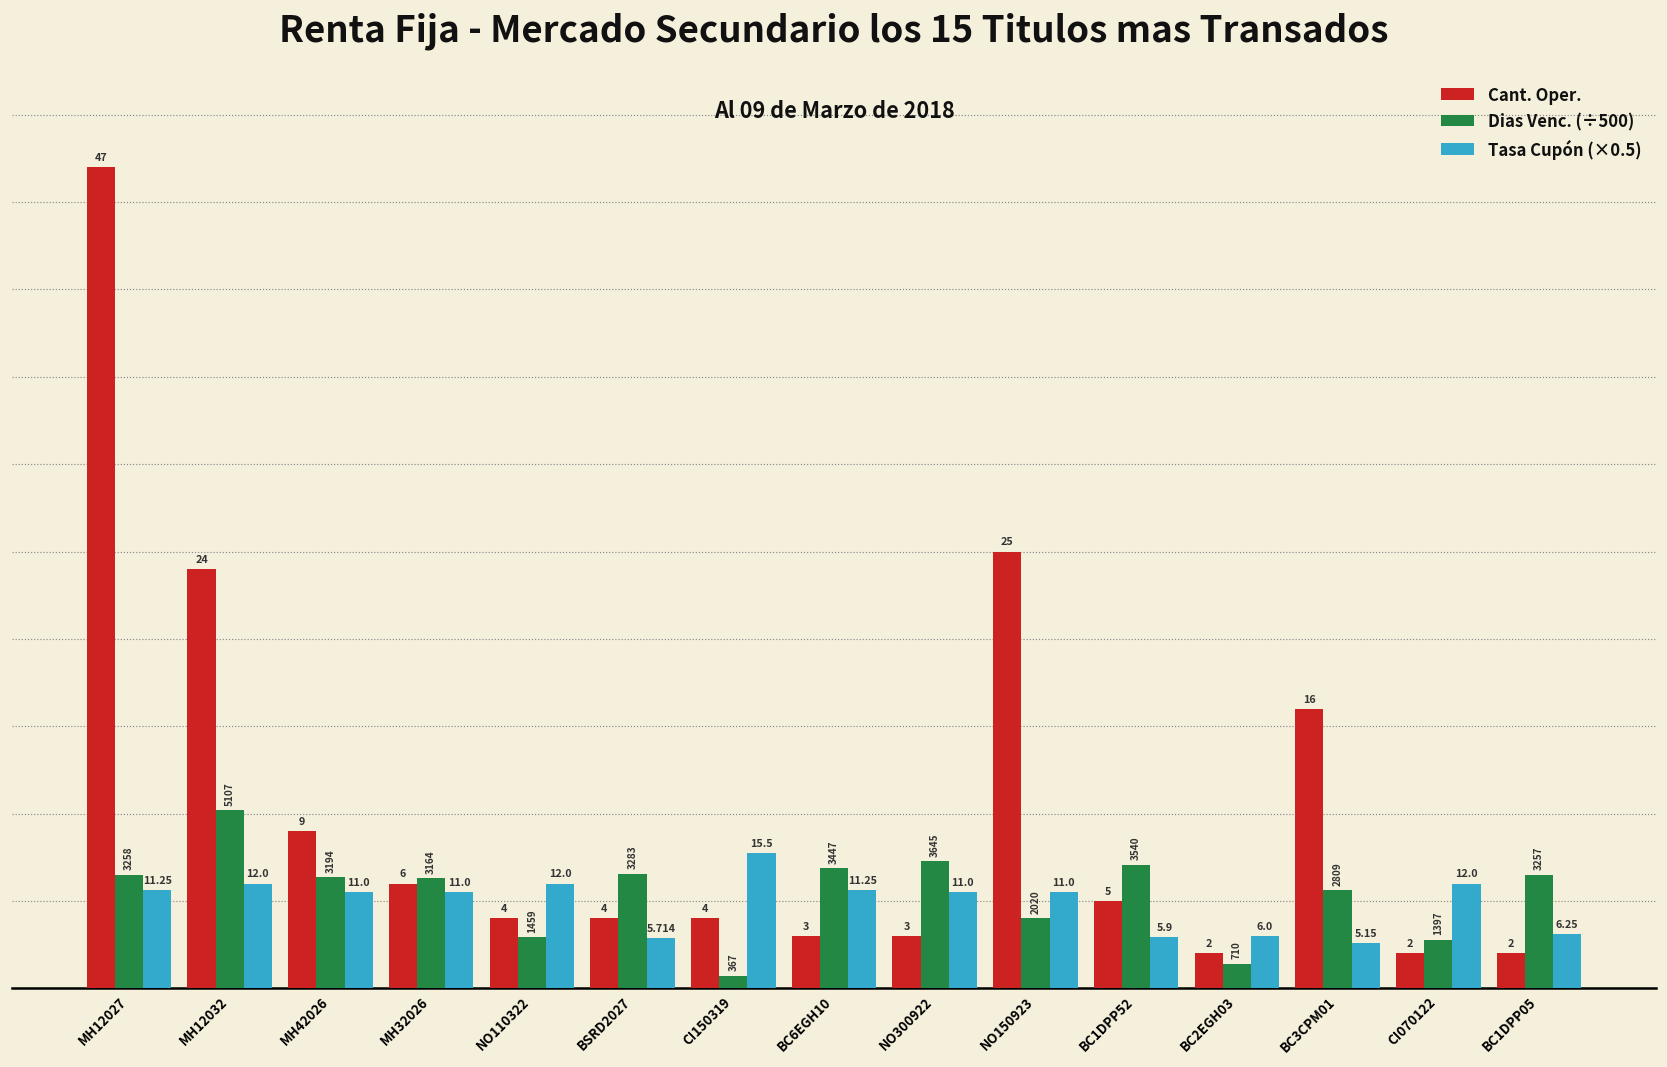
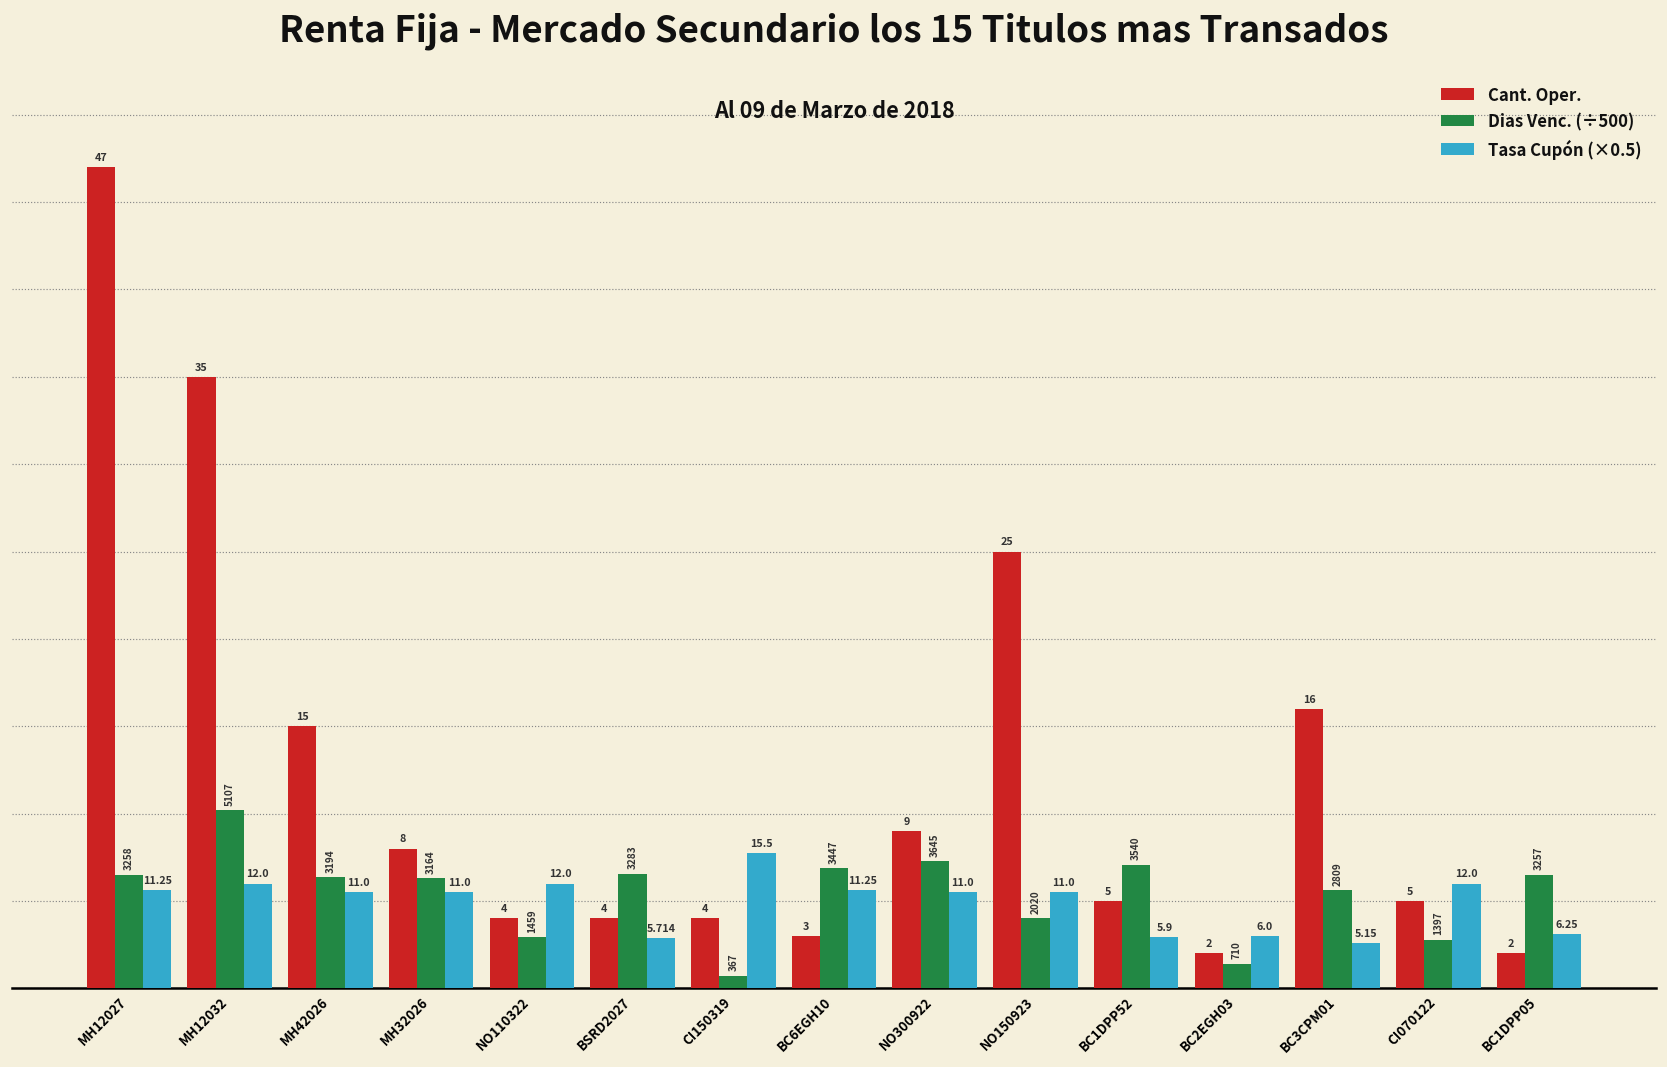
  {
    "Cant. Oper.": {
      "MH12027": 47,
-     "MH12032": 24,
-     "MH42026": 9,
-     "MH32026": 6,
+     "MH12032": 35,
+     "MH42026": 15,
+     "MH32026": 8,
      "NO110322": 4,
      "BSRD2027": 4,
      "CI150319": 4,
      "BC6EGH10": 3,
-     "NO300922": 3,
+     "NO300922": 9,
      "NO150923": 25,
      "BC1DPP52": 5,
      "BC2EGH03": 2,
      "BC3CPM01": 16,
-     "CI070122": 2,
+     "CI070122": 5,
      "BC1DPP05": 2
    }
  }
